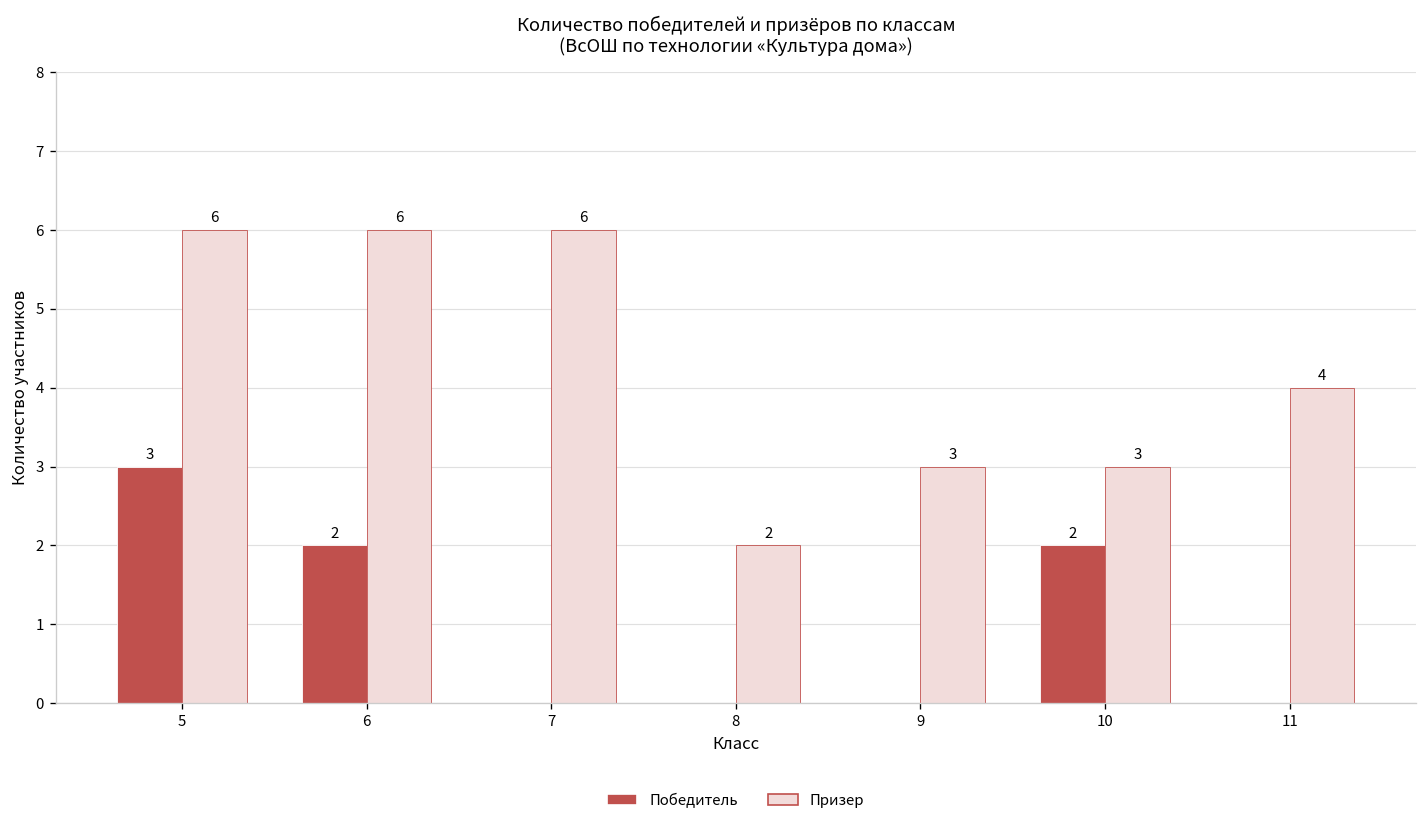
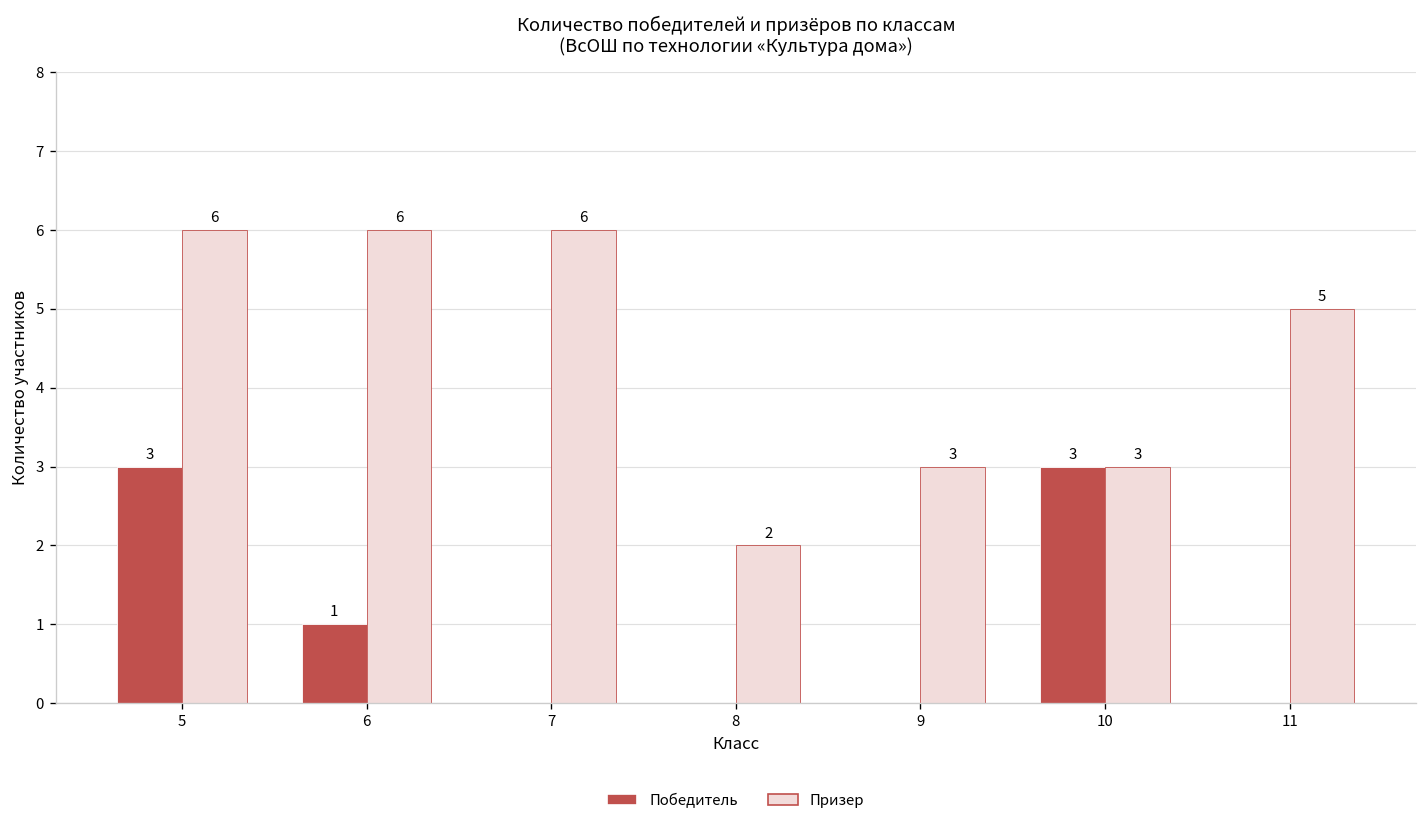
  {
    "Победитель": {
      "5": 3,
-     "6": 2,
-     "10": 2
+     "6": 1,
+     "10": 3
    },
    "Призер": {
      "5": 6,
      "6": 6,
      "7": 6,
      "8": 2,
      "9": 3,
      "10": 3,
-     "11": 4
+     "11": 5
    }
  }
